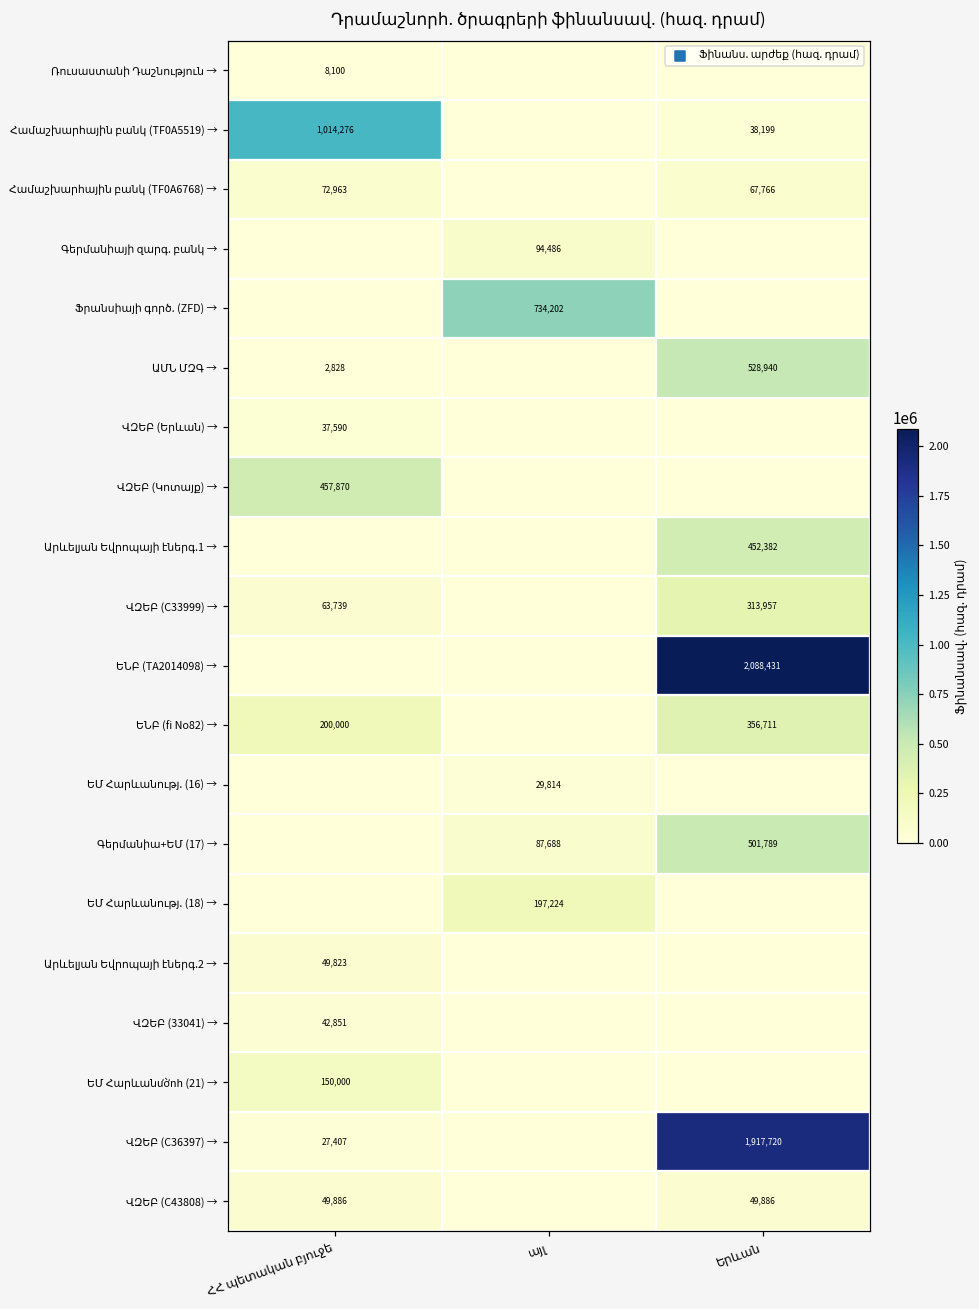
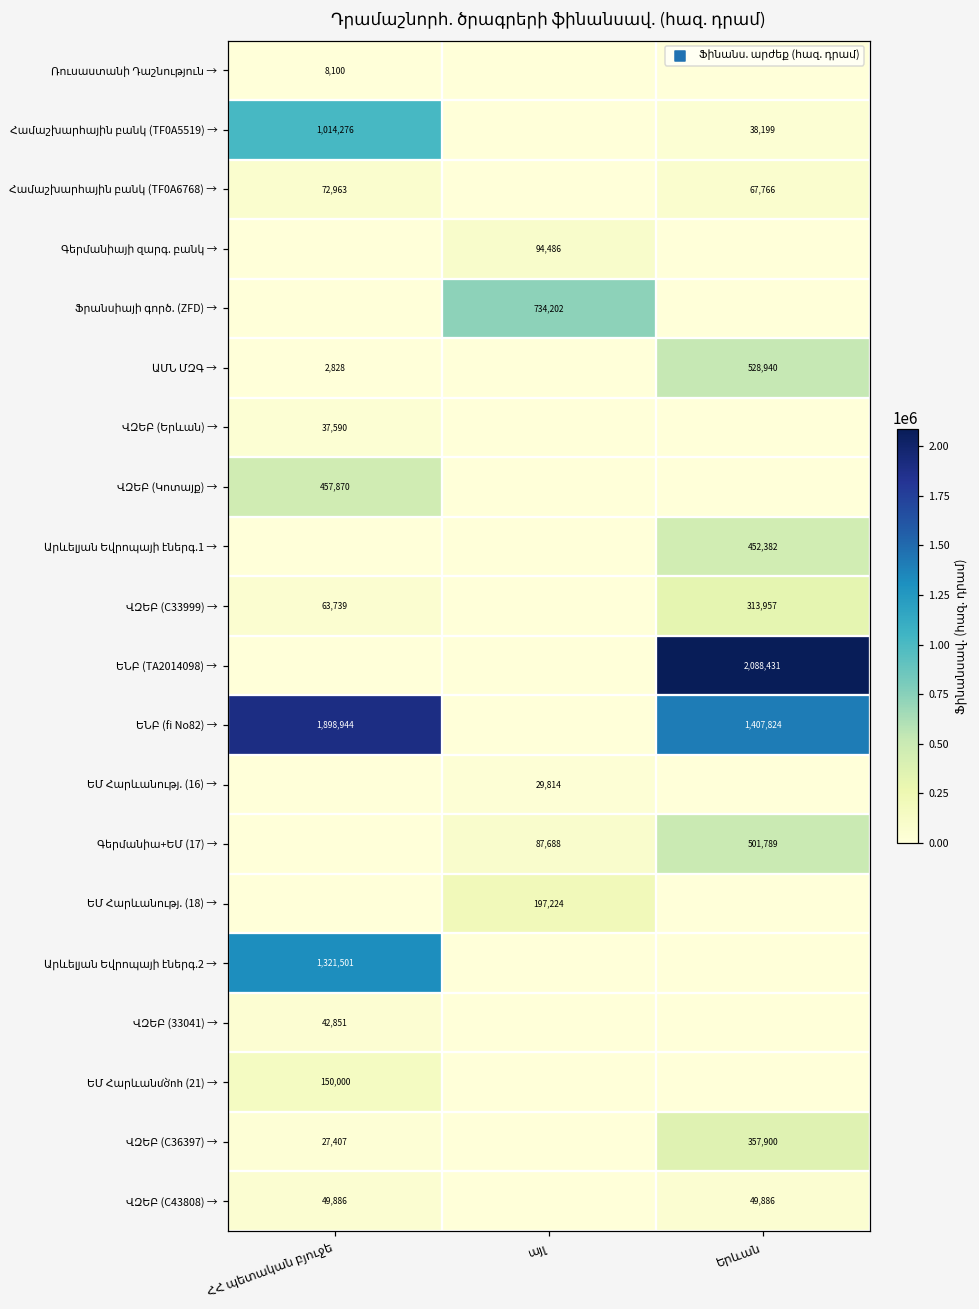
  {
    "Ռուսաստանի Դաշնություն →": {
      "ՀՀ պետական բյուջե": "8,100"
    },
    "Համաշխարհային բանկ (TF0A5519) →": {
      "ՀՀ պետական բյուջե": "1,014,276",
      "Երևան": "38,199"
    },
    "Համաշխարհային բանկ (TF0A6768) →": {
      "ՀՀ պետական բյուջե": "72,963",
      "Երևան": "67,766"
    },
    "Գերմանիայի զարգ. բանկ →": {
      "այլ": "94,486"
    },
    "Ֆրանսիայի գործ. (ZFD) →": {
      "այլ": "734,202"
    },
    "ԱՄՆ ՄԶԳ →": {
      "ՀՀ պետական բյուջե": "2,828",
      "Երևան": "528,940"
    },
    "ՎԶԵԲ (Երևան) →": {
      "ՀՀ պետական բյուջե": "37,590"
    },
    "ՎԶԵԲ (Կոտայք) →": {
      "ՀՀ պետական բյուջե": "457,870"
    },
    "Արևելյան Եվրոպայի էներգ.1 →": {
      "Երևան": "452,382"
    },
    "ՎԶԵԲ (C33999) →": {
      "ՀՀ պետական բյուջե": "63,739",
      "Երևան": "313,957"
    },
    "ԵՆԲ (TA2014098) →": {
      "Երևան": "2,088,431"
    },
    "ԵՆԲ (fi No82) →": {
-     "ՀՀ պետական բյուջե": "200,000",
-     "Երևան": "356,711"
+     "ՀՀ պետական բյուջե": "1,898,944",
+     "Երևան": "1,407,824"
    },
    "ԵՄ Հարևանությ. (16) →": {
      "այլ": "29,814"
    },
    "Գերմանիա+ԵՄ (17) →": {
      "այլ": "87,688",
      "Երևան": "501,789"
    },
    "ԵՄ Հարևանությ. (18) →": {
      "այլ": "197,224"
    },
    "Արևելյան Եվրոպայի էներգ.2 →": {
-     "ՀՀ պետական բյուջե": "49,823"
+     "ՀՀ պետական բյուջե": "1,321,501"
    },
    "ՎԶԵԲ (33041) →": {
      "ՀՀ պետական բյուջե": "42,851"
    },
    "ԵՄ Հարևանườnh (21) →": {
      "ՀՀ պետական բյուջե": "150,000"
    },
    "ՎԶԵԲ (C36397) →": {
      "ՀՀ պետական բյուջե": "27,407",
-     "Երևան": "1,917,720"
+     "Երևան": "357,900"
    },
    "ՎԶԵԲ (C43808) →": {
      "ՀՀ պետական բյուջե": "49,886",
      "Երևան": "49,886"
    }
  }
